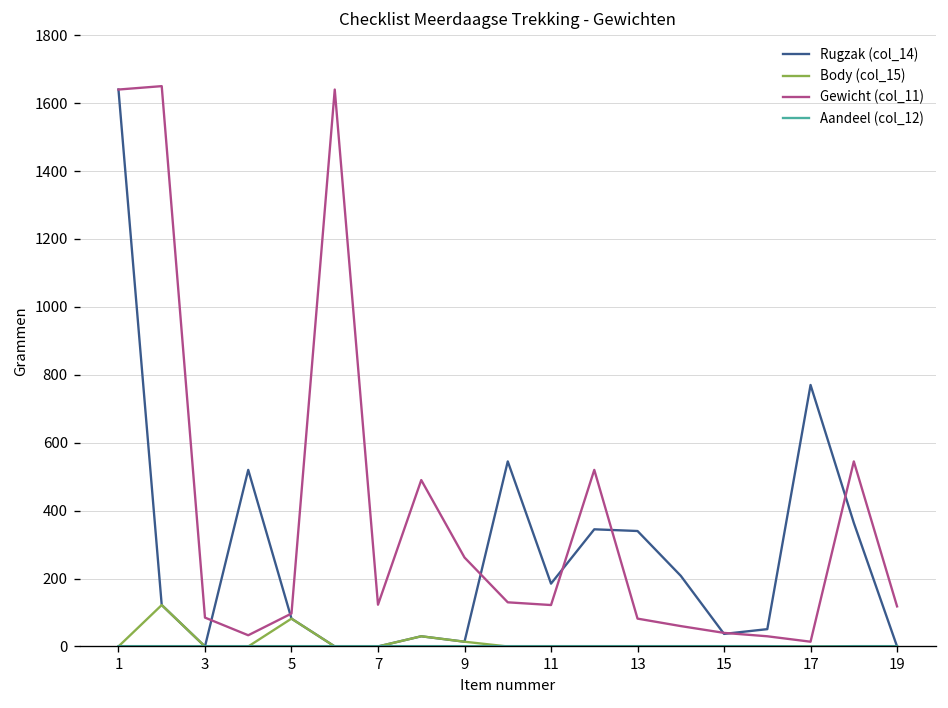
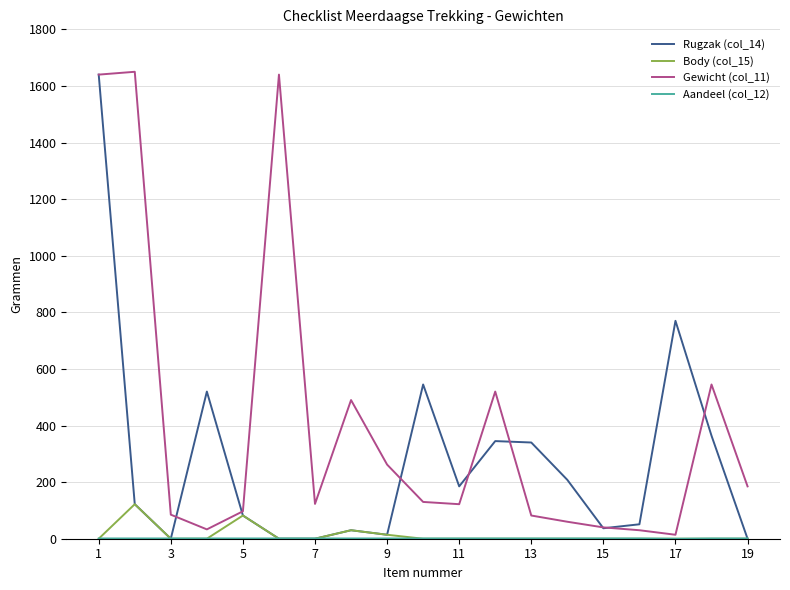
  {
    "Gewicht (col_11)": {
-     "19": 120
+     "19": 190
    }
  }
